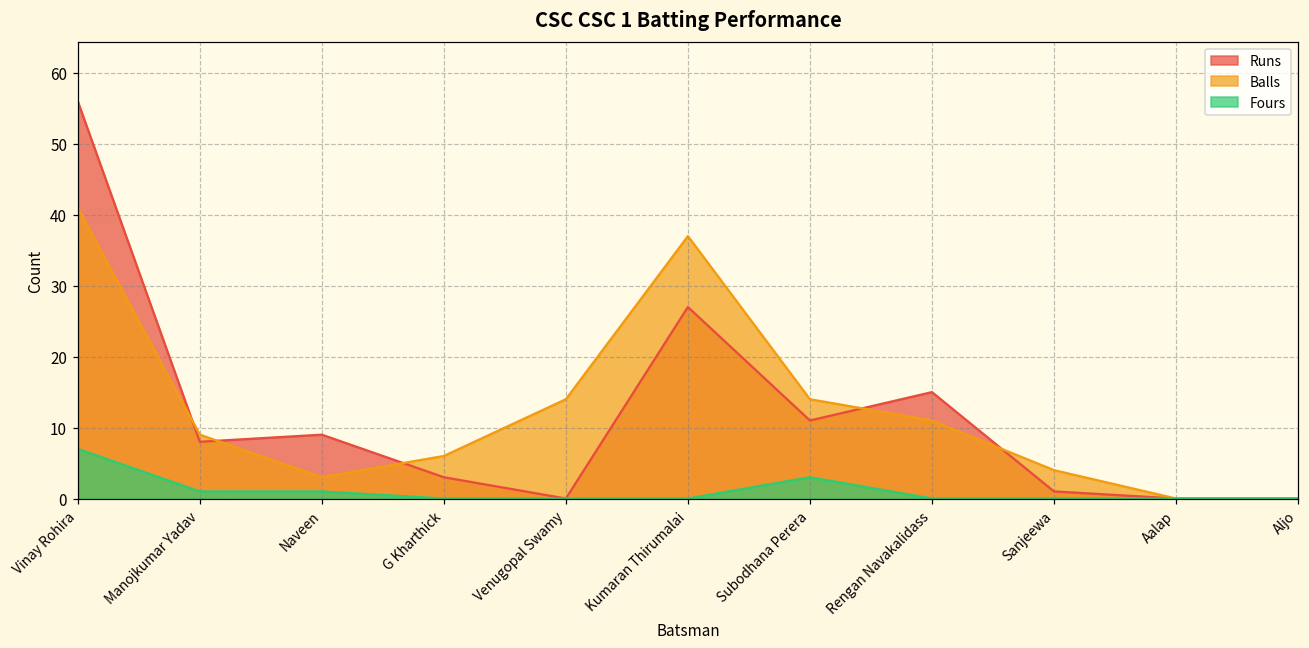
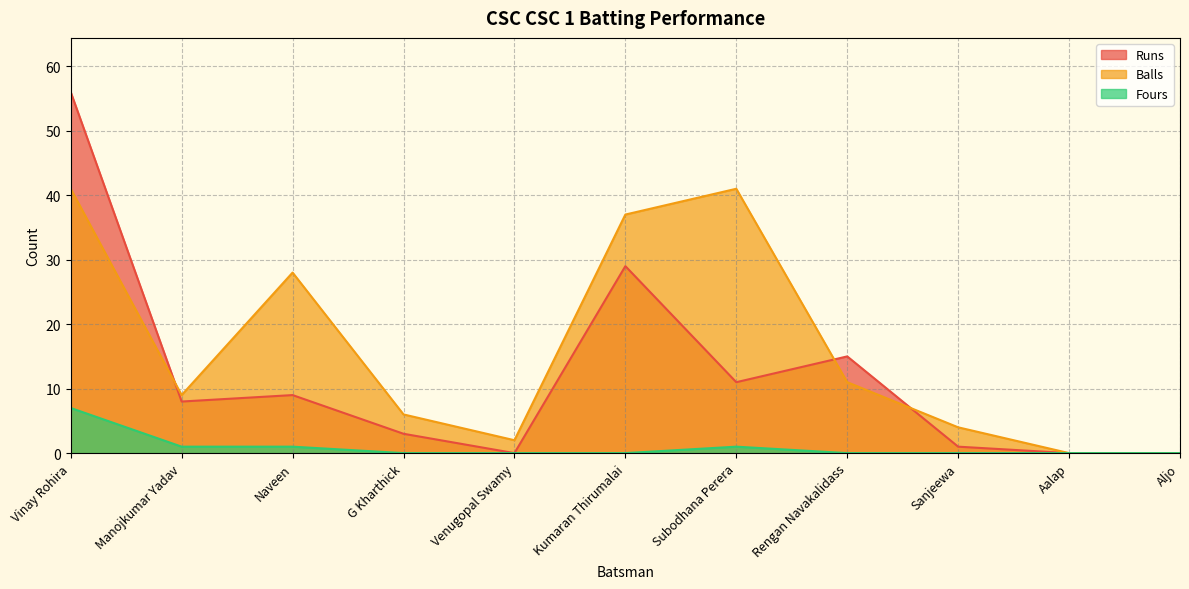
  {
    "Runs": {
      "Vinay Rohira": 56,
      "Manojkumar Yadav": 8,
      "Naveen": 9,
      "G Kharthick": 3,
-     "Kumaran Thirumalai": 27,
+     "Kumaran Thirumalai": 29,
      "Subodhana Perera": 11,
      "Rengan Navakalidass": 15,
      "Sanjeewa": 1
    },
    "Balls": {
      "Vinay Rohira": 41,
      "Manojkumar Yadav": 9,
-     "Naveen": 3,
+     "Naveen": 28,
      "G Kharthick": 6,
-     "Venugopal Swamy": 14,
+     "Venugopal Swamy": 2,
      "Kumaran Thirumalai": 37,
-     "Subodhana Perera": 14,
+     "Subodhana Perera": 41,
      "Rengan Navakalidass": 11,
      "Sanjeewa": 4
    },
    "Fours": {
      "Vinay Rohira": 7,
      "Manojkumar Yadav": 1,
      "Naveen": 1,
      "G Kharthick": 0,
      "Kumaran Thirumalai": 0,
-     "Subodhana Perera": 3,
+     "Subodhana Perera": 1,
      "Rengan Navakalidass": 0,
      "Sanjeewa": 0
    }
  }
